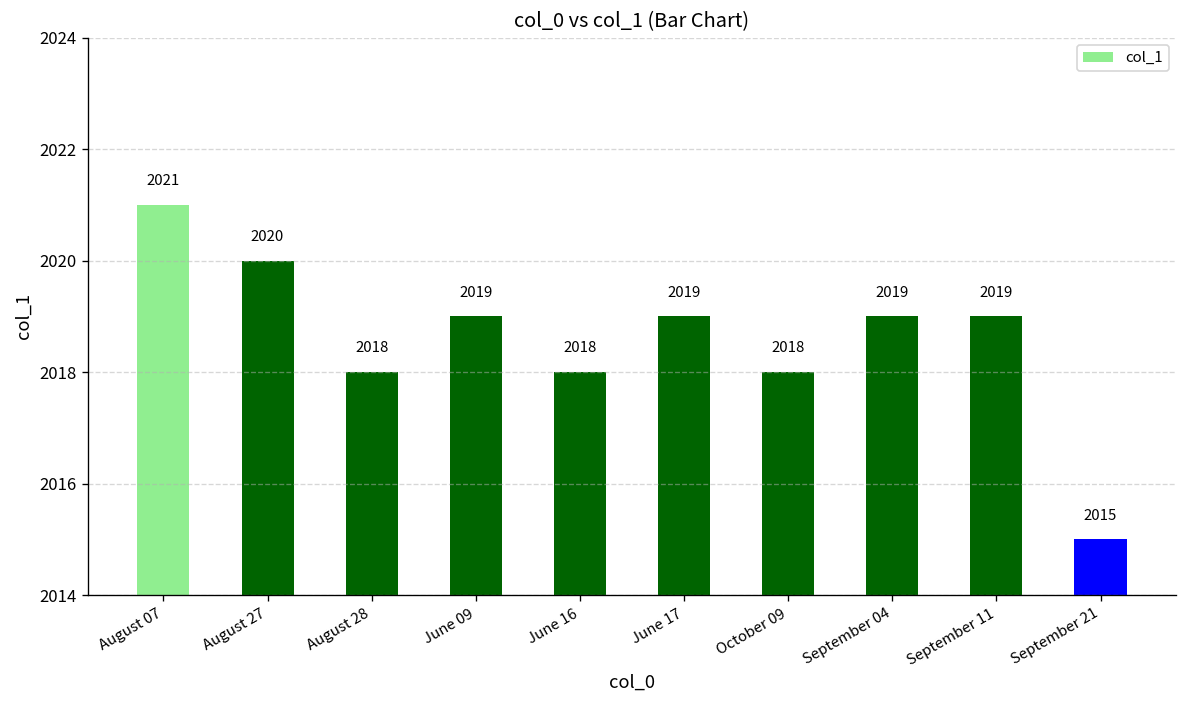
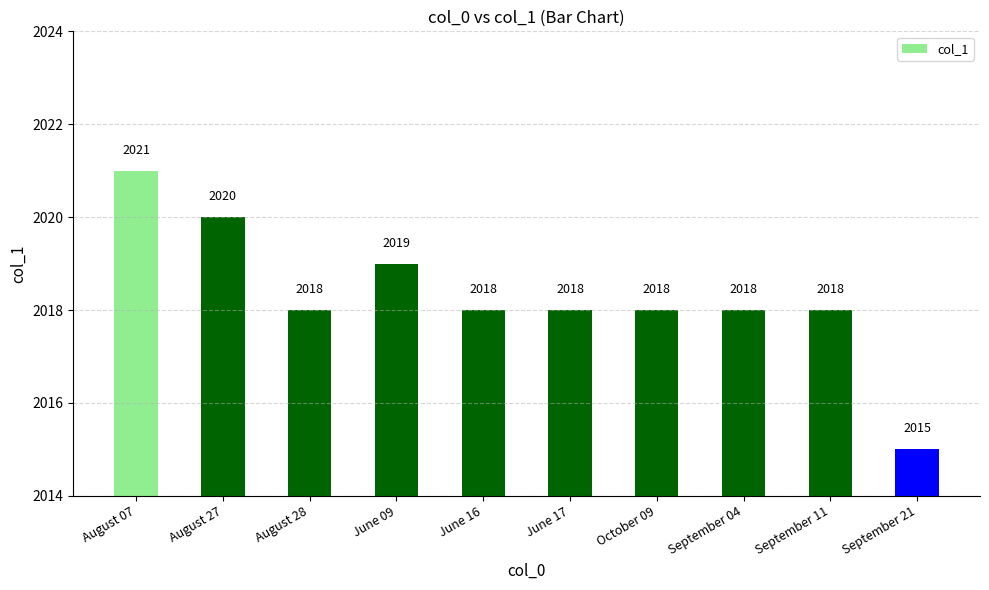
  {
    "August 07": 2021,
    "August 27": 2020,
    "August 28": 2018,
    "June 09": 2019,
    "June 16": 2018,
-   "June 17": 2019,
+   "June 17": 2018,
    "October 09": 2018,
-   "September 04": 2019,
-   "September 11": 2019,
+   "September 04": 2018,
+   "September 11": 2018,
    "September 21": 2015
  }
